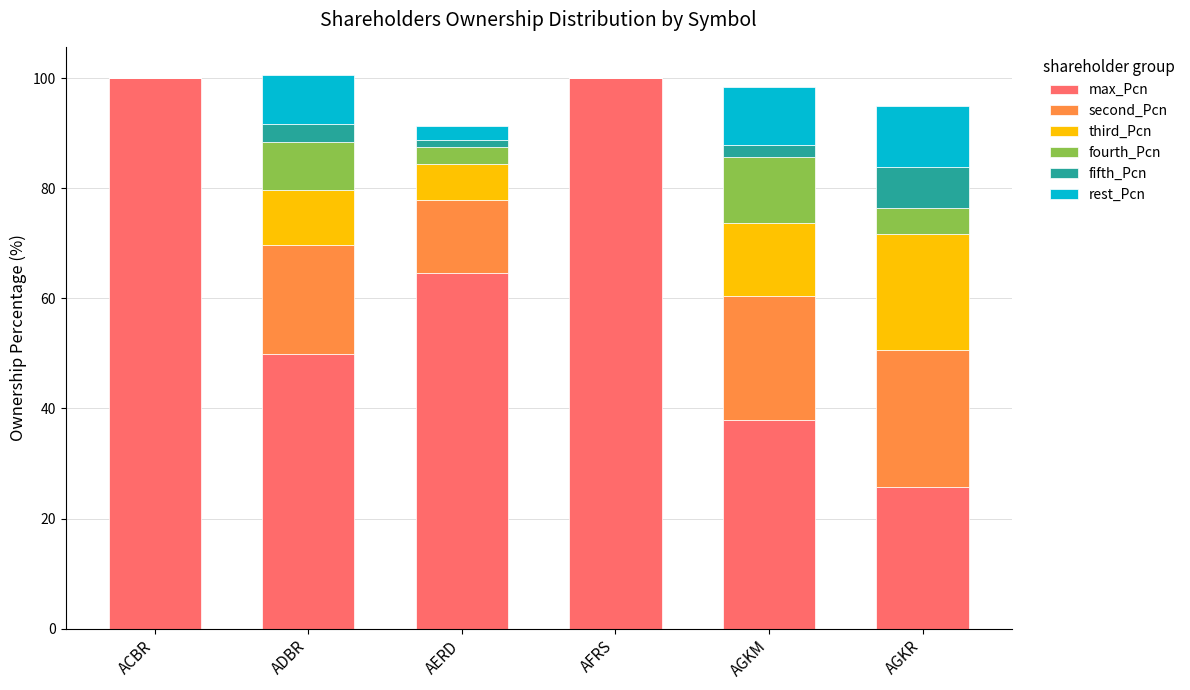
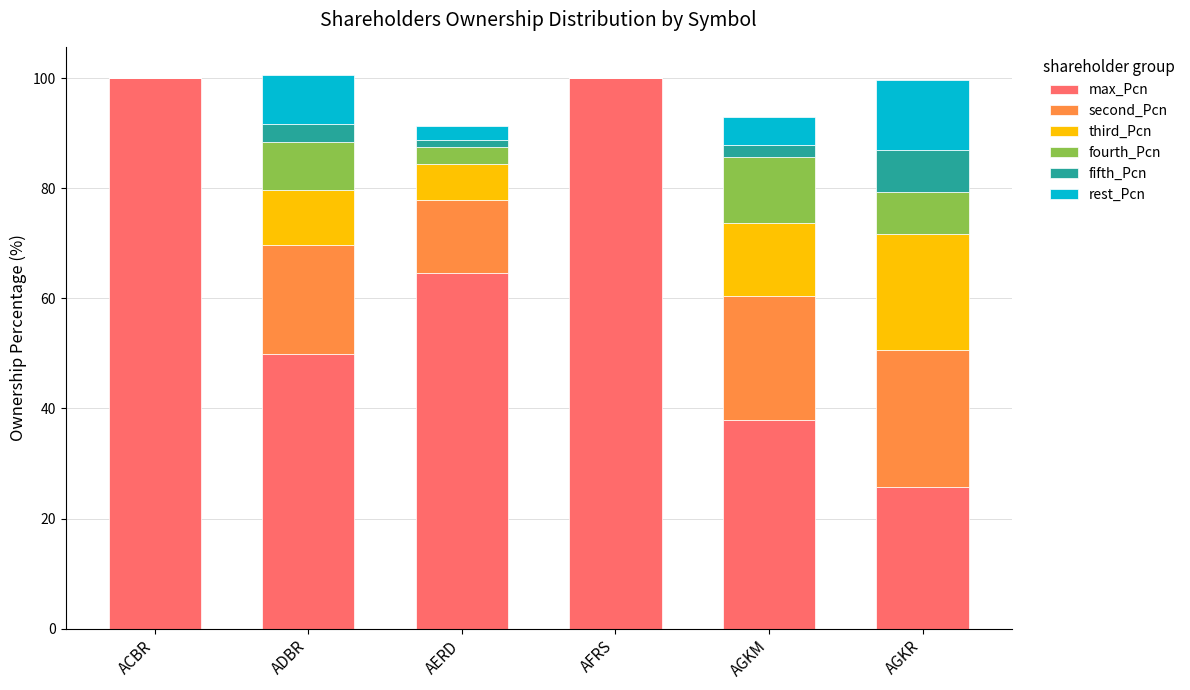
  {
    "third_Pcn": {
      "ACBR": 0,
      "ADBR": 10,
      "AERD": 7,
      "AFRS": 0,
      "AGKM": 13,
      "AGKR": 21
    },
    "fourth_Pcn": {
      "ACBR": 0,
      "ADBR": 9,
      "AERD": 3,
      "AFRS": 0,
      "AGKM": 12,
-     "AGKR": 5
+     "AGKR": 8
    },
    "fifth_Pcn": {
      "ACBR": 0,
      "ADBR": 3,
      "AERD": 1,
      "AFRS": 0,
      "AGKM": 2,
      "AGKR": 8
    },
    "rest_Pcn": {
      "ACBR": 0,
      "ADBR": 9,
      "AERD": 3,
      "AFRS": 0,
-     "AGKM": 11,
-     "AGKR": 11
+     "AGKM": 5,
+     "AGKR": 13
    }
  }
